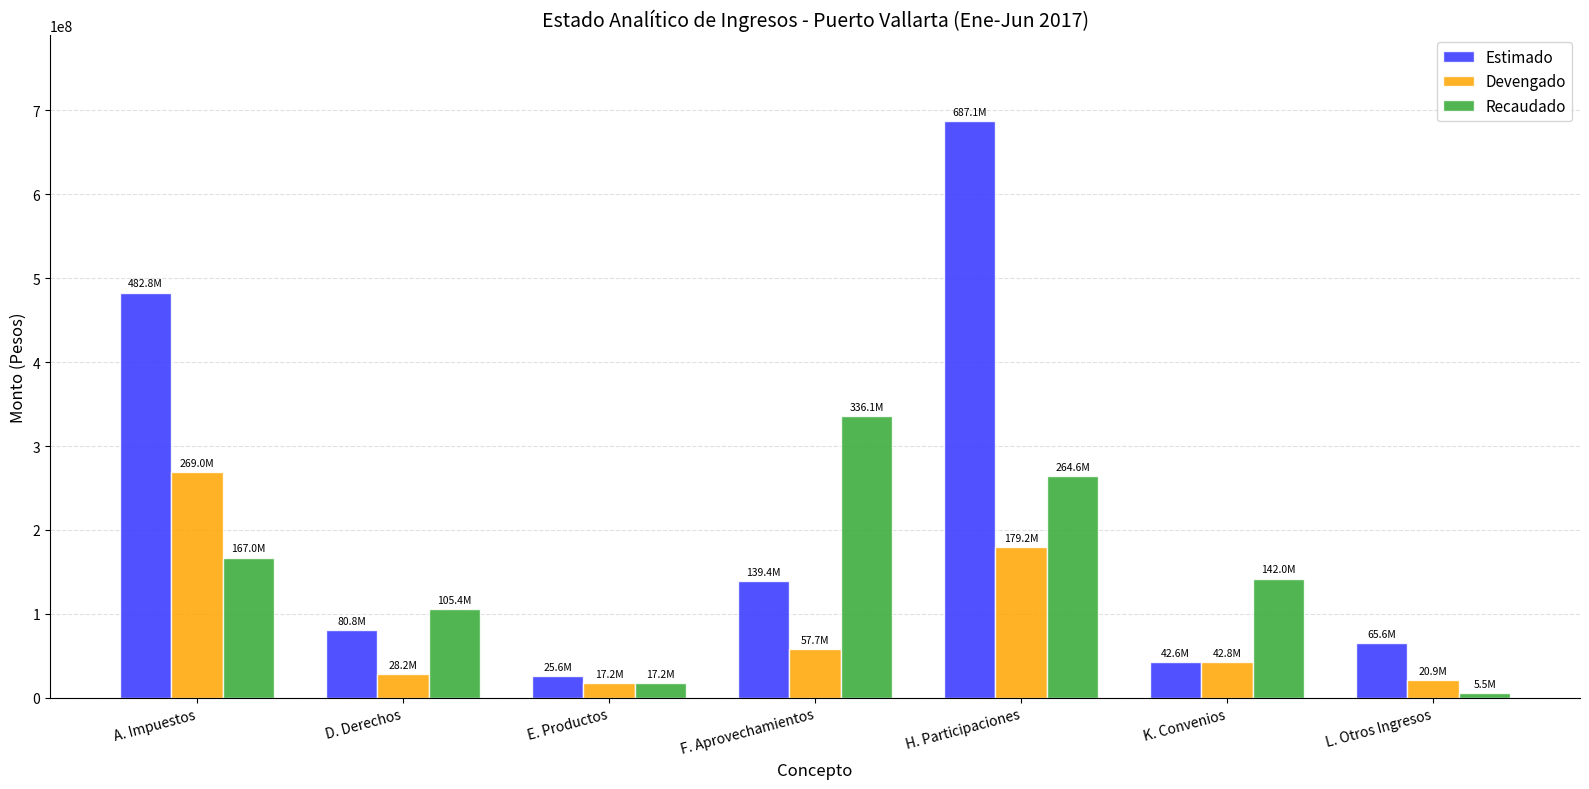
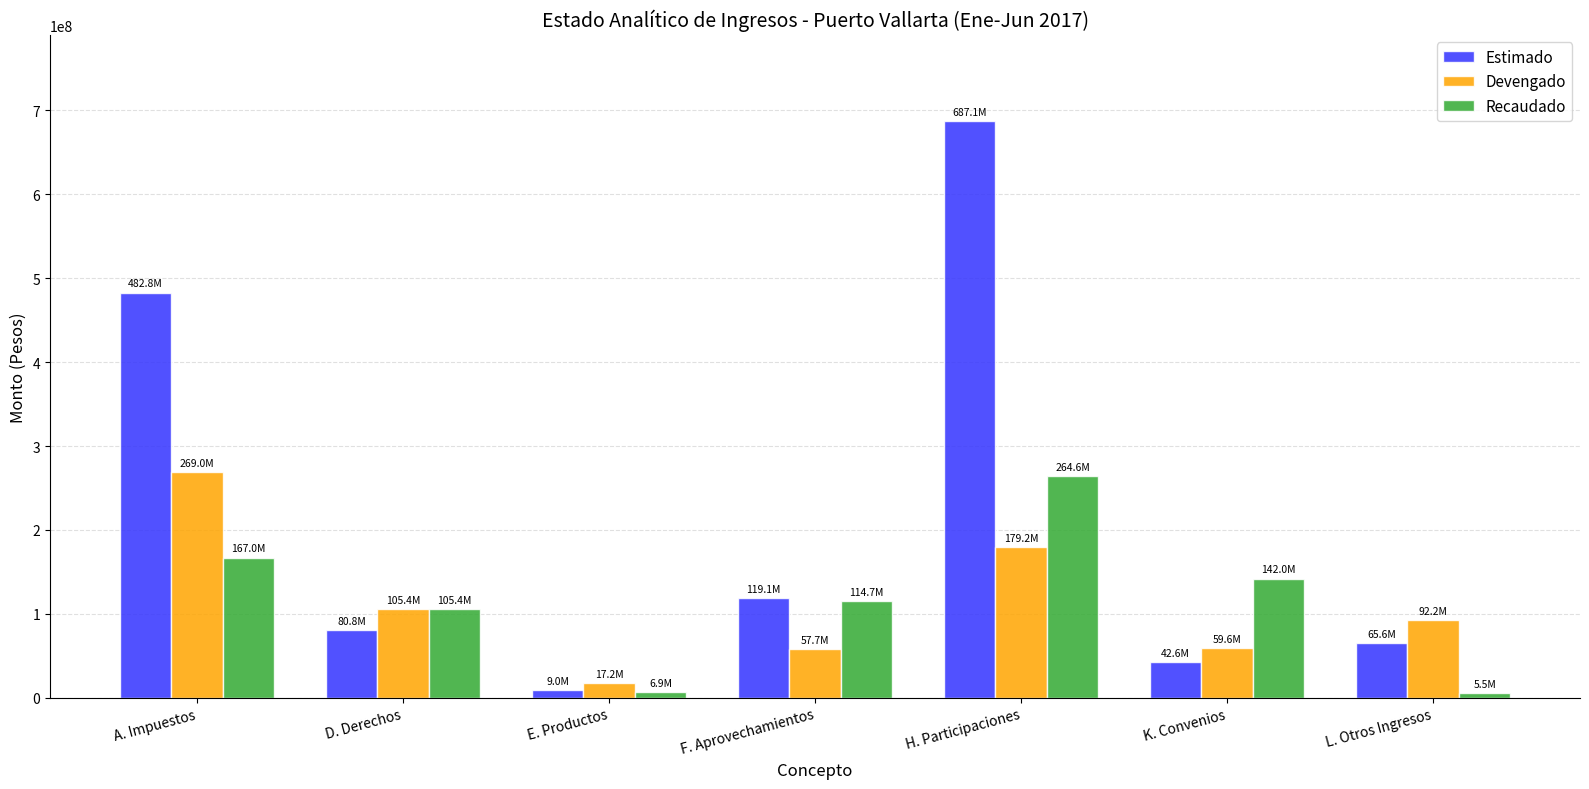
  {
    "Estimado": {
      "A. Impuestos": "482.8M",
      "D. Derechos": "80.8M",
-     "E. Productos": "25.6M",
-     "F. Aprovechamientos": "139.4M",
+     "E. Productos": "9.0M",
+     "F. Aprovechamientos": "119.1M",
      "H. Participaciones": "687.1M",
      "K. Convenios": "42.6M",
      "L. Otros Ingresos": "65.6M"
    },
    "Devengado": {
      "A. Impuestos": "269.0M",
-     "D. Derechos": "28.2M",
+     "D. Derechos": "105.4M",
      "E. Productos": "17.2M",
      "F. Aprovechamientos": "57.7M",
      "H. Participaciones": "179.2M",
-     "K. Convenios": "42.8M",
-     "L. Otros Ingresos": "20.9M"
+     "K. Convenios": "59.6M",
+     "L. Otros Ingresos": "92.2M"
    },
    "Recaudado": {
      "A. Impuestos": "167.0M",
      "D. Derechos": "105.4M",
-     "E. Productos": "17.2M",
-     "F. Aprovechamientos": "336.1M",
+     "E. Productos": "6.9M",
+     "F. Aprovechamientos": "114.7M",
      "H. Participaciones": "264.6M",
      "K. Convenios": "142.0M",
      "L. Otros Ingresos": "5.5M"
    }
  }
